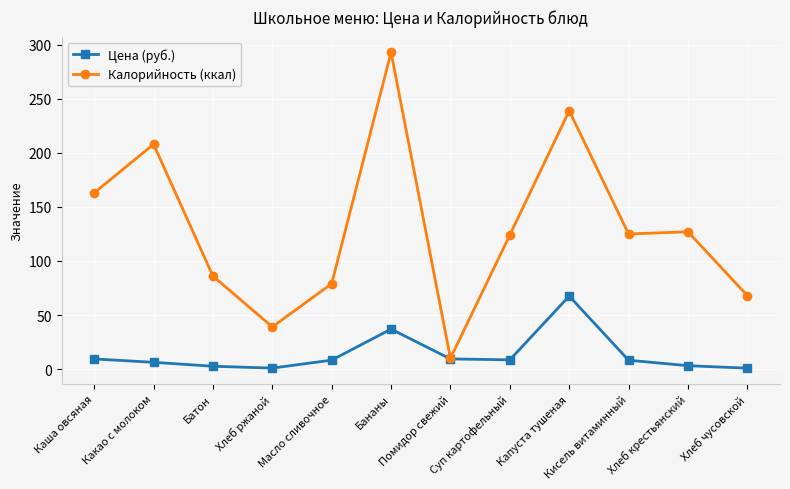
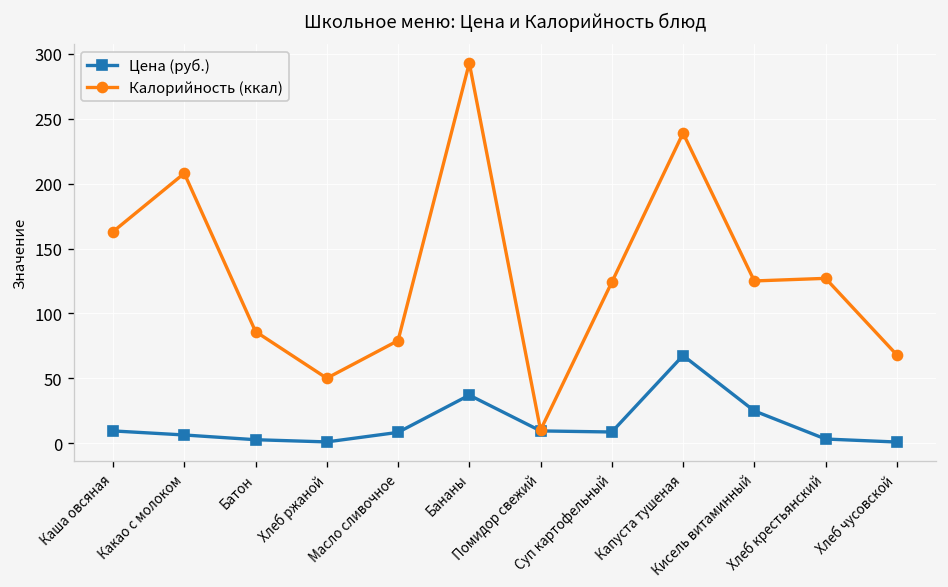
  {
    "Цена (руб.)": {
      "Каша овсяная": 9,
      "Какао с молоком": 6,
      "Батон": 3,
      "Хлеб ржаной": 1,
      "Масло сливочное": 8,
      "Бананы": 37,
      "Суп картофельный": 9,
      "Капуста тушеная": 68,
-     "Кисель витаминный": 8,
+     "Кисель витаминный": 25,
      "Хлеб крестьянский": 3,
      "Хлеб чусовской": 1
    },
    "Калорийность (ккал)": {
      "Каша овсяная": 163,
      "Какао с молоком": 208,
      "Батон": 86,
-     "Хлеб ржаной": 39,
+     "Хлеб ржаной": 50,
      "Масло сливочное": 79,
      "Бананы": 293,
      "Суп картофельный": 124,
      "Капуста тушеная": 239,
      "Кисель витаминный": 125,
      "Хлеб крестьянский": 127,
      "Хлеб чусовской": 68
    }
  }
